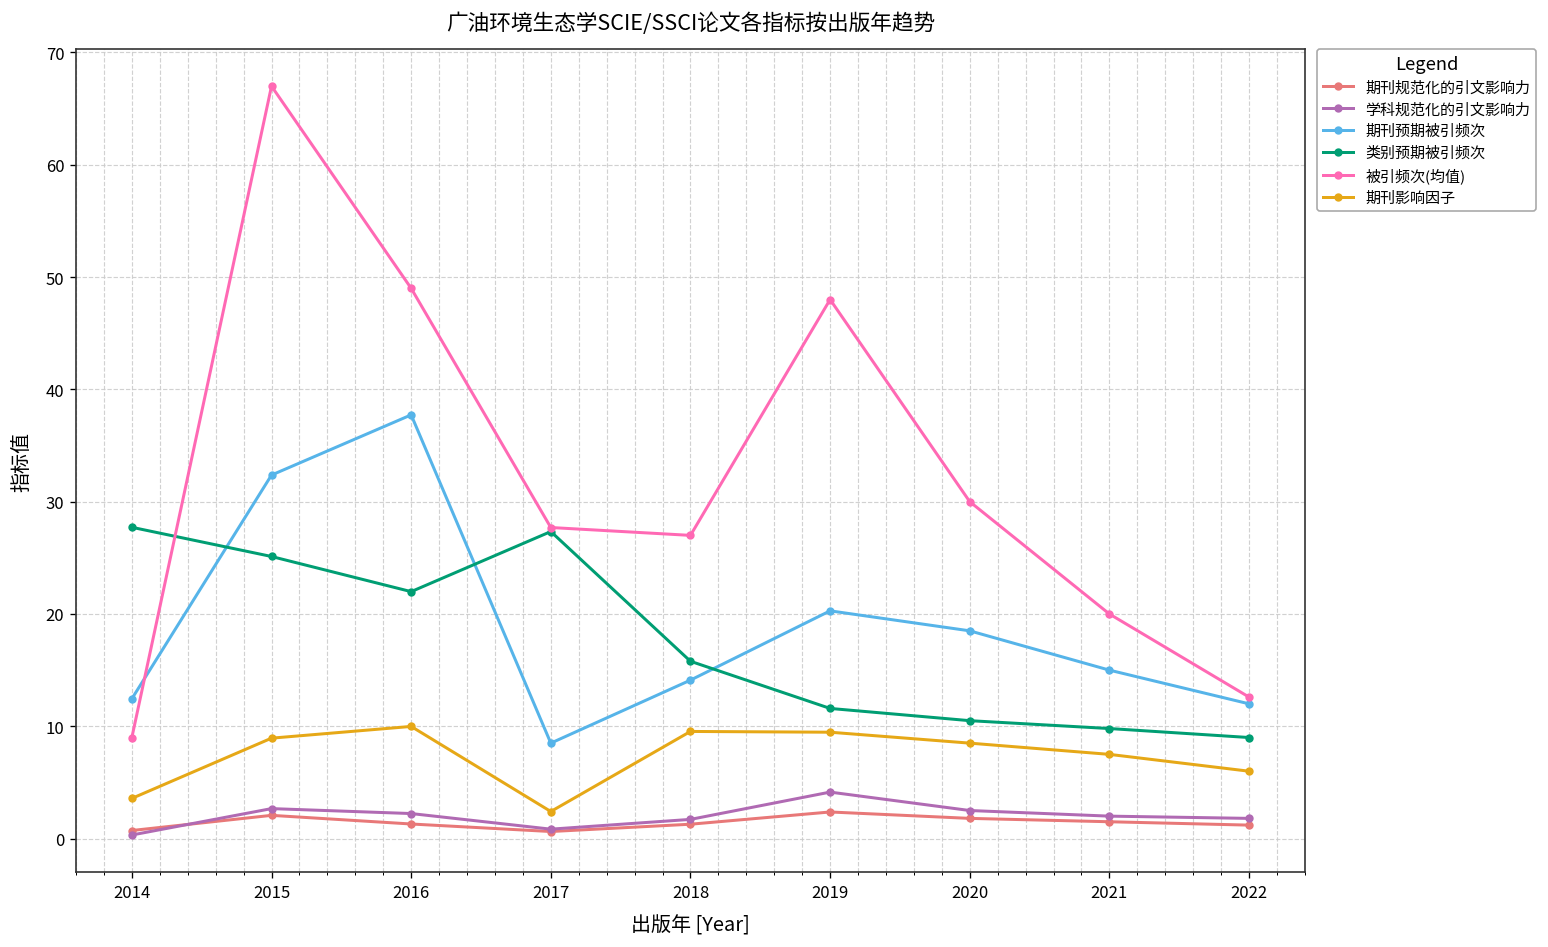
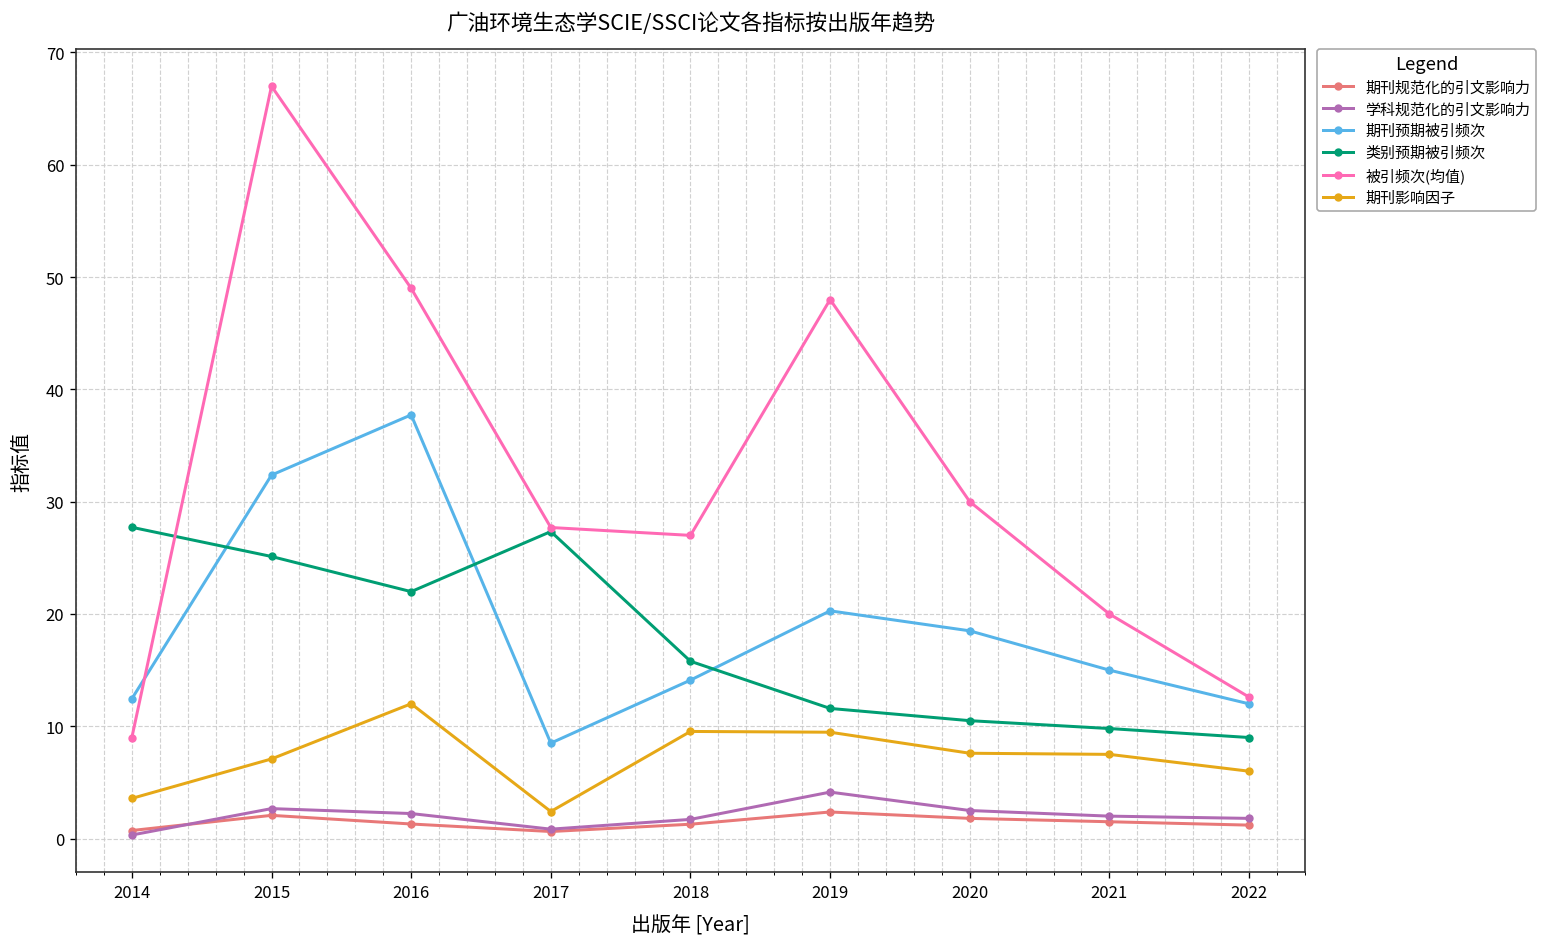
  {
    "期刊规范化的引文影响力": {
      "2014": 1,
      "2015": 2,
      "2016": 1,
      "2018": 1,
      "2019": 2,
      "2020": 2,
      "2021": 2,
      "2022": 1
    },
    "学科规范化的引文影响力": {
      "2014": 0,
      "2015": 3,
      "2016": 2,
      "2018": 2,
      "2019": 4,
      "2020": 3,
      "2021": 2,
      "2022": 2
    },
    "期刊预期被引频次": {
      "2014": 12,
      "2015": 32,
      "2016": 38,
      "2017": 9,
      "2018": 14,
      "2019": 20,
      "2020": 19,
      "2021": 15,
      "2022": 12
    },
    "类别预期被引频次": {
      "2014": 28,
      "2015": 25,
      "2016": 22,
      "2017": 27,
      "2018": 16,
      "2019": 12,
      "2020": 11,
      "2021": 10,
      "2022": 9
    },
    "被引频次(均值)": {
      "2014": 9,
      "2015": 67,
      "2016": 49,
      "2017": 28,
      "2018": 27,
      "2019": 48,
      "2020": 30,
      "2021": 20,
      "2022": 13
    },
    "期刊影响因子": {
      "2014": 4,
-     "2015": 9,
-     "2016": 10,
+     "2015": 7,
+     "2016": 12,
      "2017": 2,
      "2018": 10,
      "2019": 9,
-     "2020": 9,
+     "2020": 8,
      "2021": 8,
      "2022": 6
    }
  }
